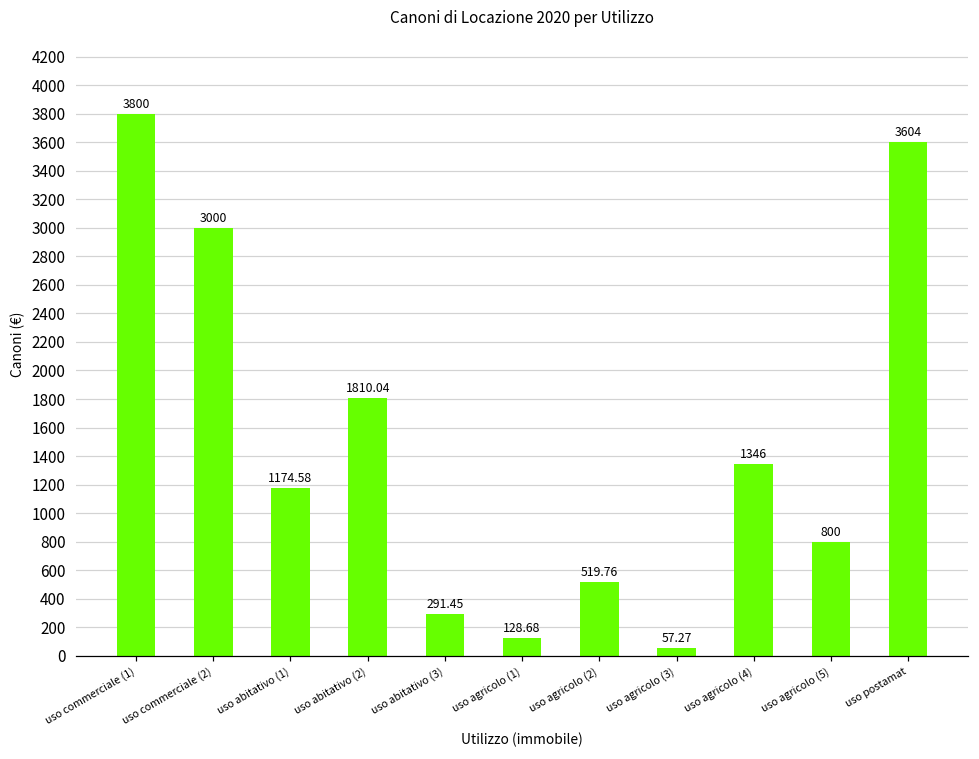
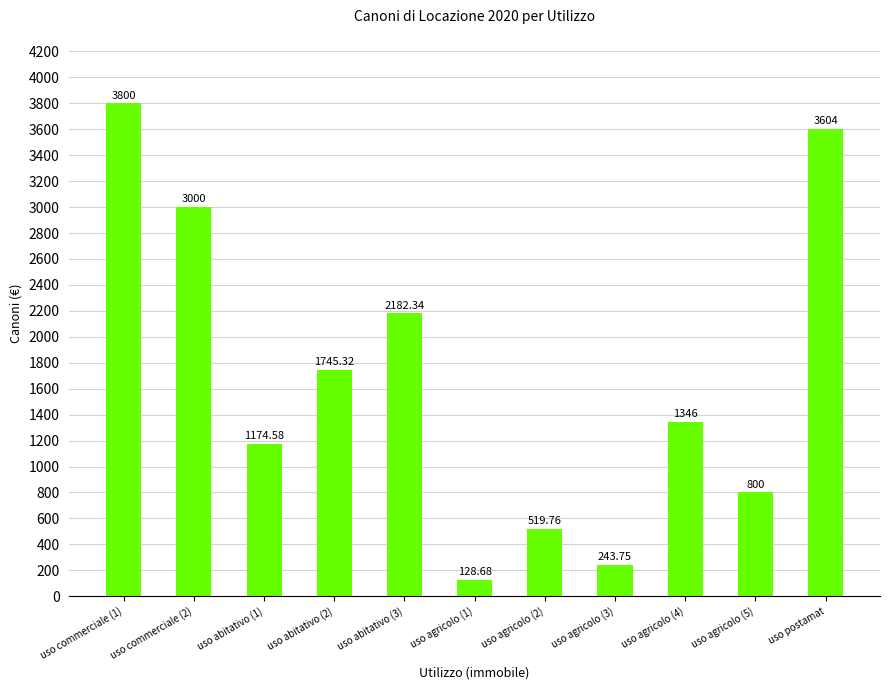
  {
    "uso commerciale (1)": 3800,
    "uso commerciale (2)": 3000,
    "uso abitativo (1)": 1174.58,
-   "uso abitativo (2)": 1810.04,
-   "uso abitativo (3)": 291.45,
+   "uso abitativo (2)": 1745.32,
+   "uso abitativo (3)": 2182.34,
    "uso agricolo (1)": 128.68,
    "uso agricolo (2)": 519.76,
-   "uso agricolo (3)": 57.27,
+   "uso agricolo (3)": 243.75,
    "uso agricolo (4)": 1346,
    "uso agricolo (5)": 800,
    "uso postamat": 3604
  }
